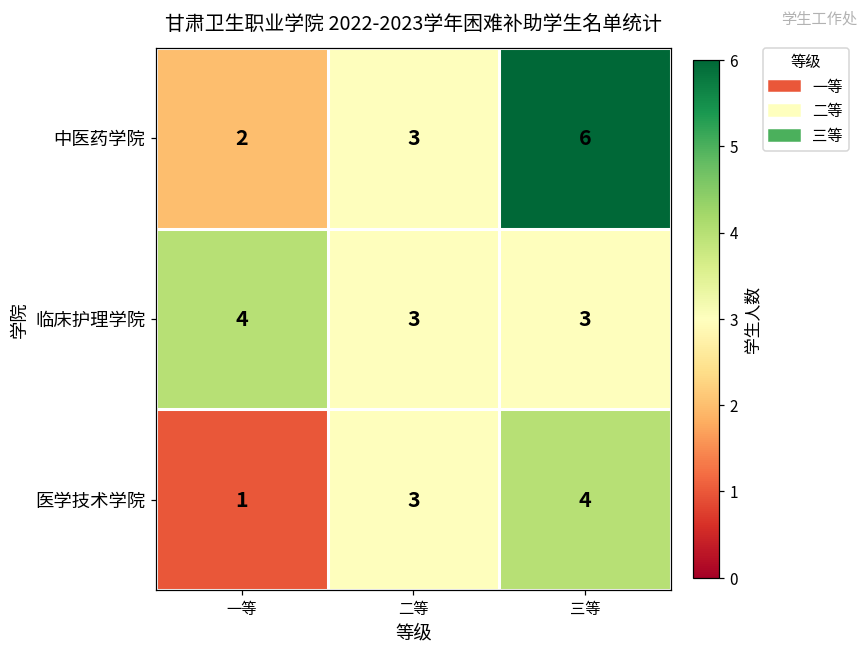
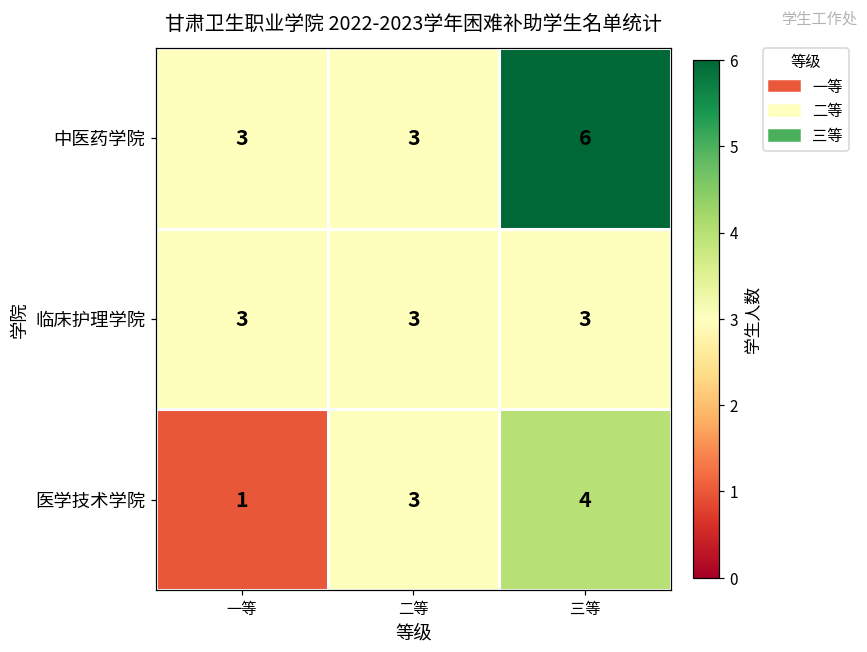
  {
    "中医药学院": {
-     "一等": 2,
+     "一等": 3,
      "二等": 3,
      "三等": 6
    },
    "临床护理学院": {
-     "一等": 4,
+     "一等": 3,
      "二等": 3,
      "三等": 3
    },
    "医学技术学院": {
      "一等": 1,
      "二等": 3,
      "三等": 4
    }
  }
